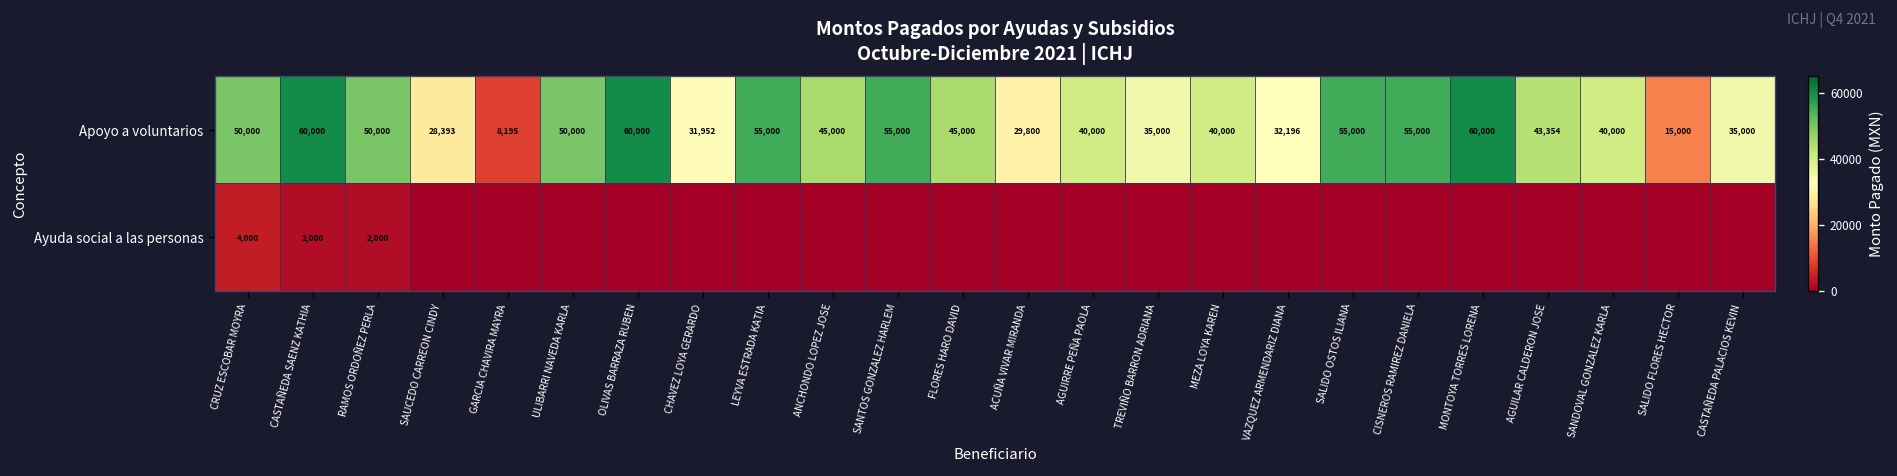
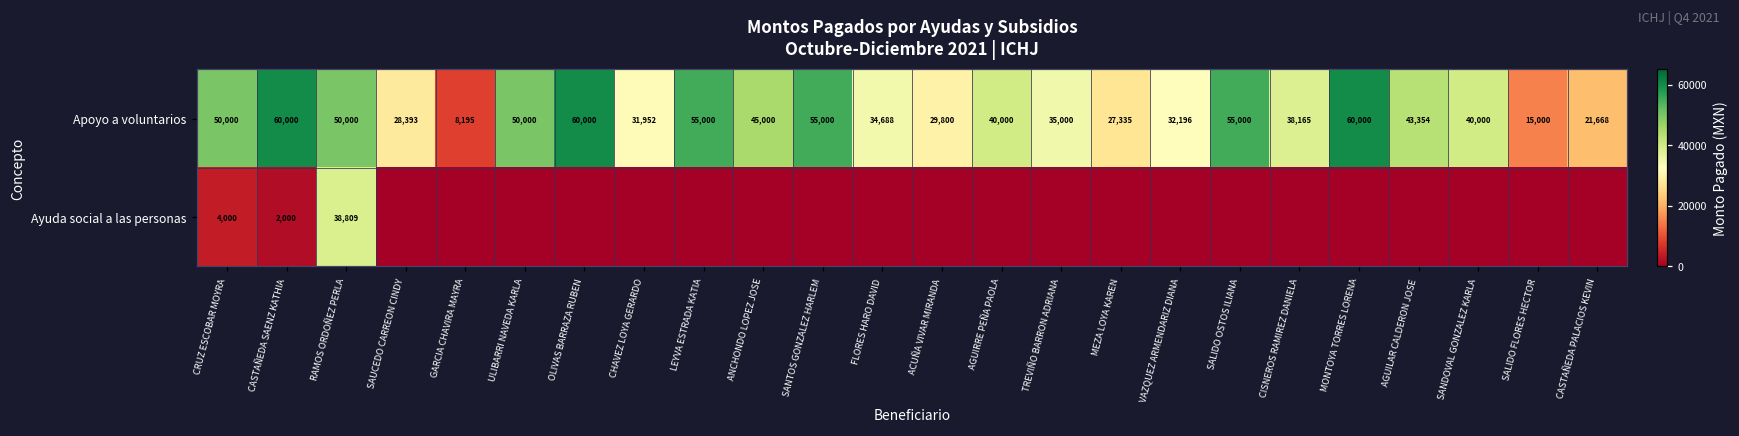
  {
    "Apoyo a voluntarios": {
      "CRUZ ESCOBAR MOYRA": "50,000",
      "CASTAÑEDA SAENZ KATHIA": "60,000",
      "RAMOS ORDOÑEZ PERLA": "50,000",
      "SAUCEDO CARREON CINDY": "28,393",
      "GARCIA CHAVIRA MAYRA": "8,195",
      "ULIBARRI NAVEDA KARLA": "50,000",
      "OLIVAS BARRAZA RUBEN": "60,000",
      "CHAVEZ LOYA GERARDO": "31,952",
      "LEYVA ESTRADA KATIA": "55,000",
      "ANCHONDO LOPEZ JOSE": "45,000",
      "SANTOS GONZALEZ HARLEM": "55,000",
-     "FLORES HARO DAVID": "45,000",
+     "FLORES HARO DAVID": "34,688",
      "ACUÑA VIVAR MIRANDA": "29,800",
      "AGUIRRE PEÑA PAOLA": "40,000",
      "TREVIÑO BARRON ADRIANA": "35,000",
-     "MEZA LOYA KAREN": "40,000",
+     "MEZA LOYA KAREN": "27,335",
      "VAZQUEZ ARMENDARIZ DIANA": "32,196",
      "SALIDO OSTOS ILIANA": "55,000",
-     "CISNEROS RAMIREZ DANIELA": "55,000",
+     "CISNEROS RAMIREZ DANIELA": "38,165",
      "MONTOYA TORRES LORENA": "60,000",
      "AGUILAR CALDERON JOSE": "43,354",
      "SANDOVAL GONZALEZ KARLA": "40,000",
      "SALIDO FLORES HECTOR": "15,000",
-     "CASTAÑEDA PALACIOS KEVIN": "35,000"
+     "CASTAÑEDA PALACIOS KEVIN": "21,668"
    },
    "Ayuda social a las personas": {
      "CRUZ ESCOBAR MOYRA": "4,000",
      "CASTAÑEDA SAENZ KATHIA": "2,000",
-     "RAMOS ORDOÑEZ PERLA": "2,000"
+     "RAMOS ORDOÑEZ PERLA": "38,809"
    }
  }
